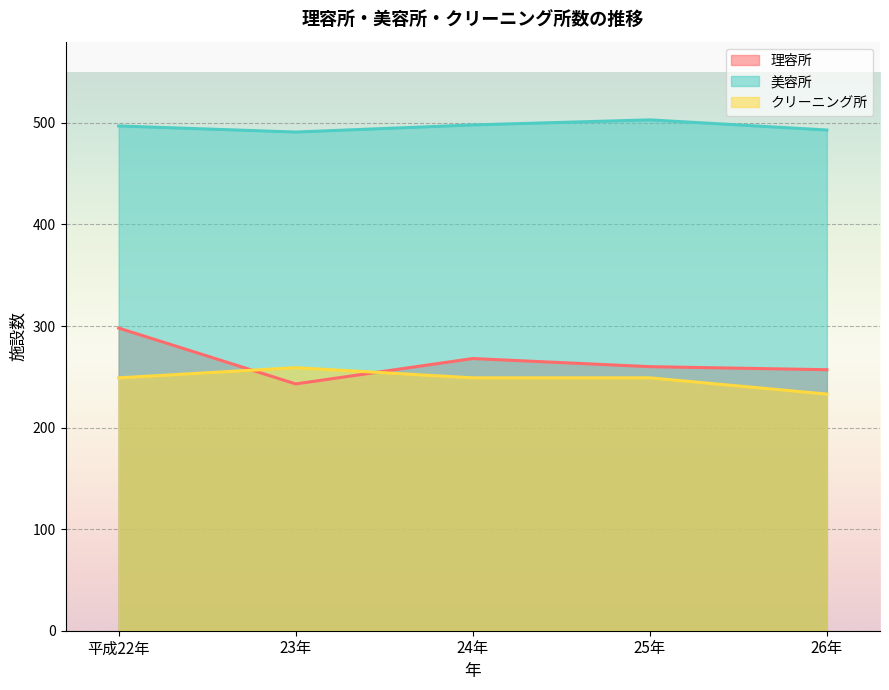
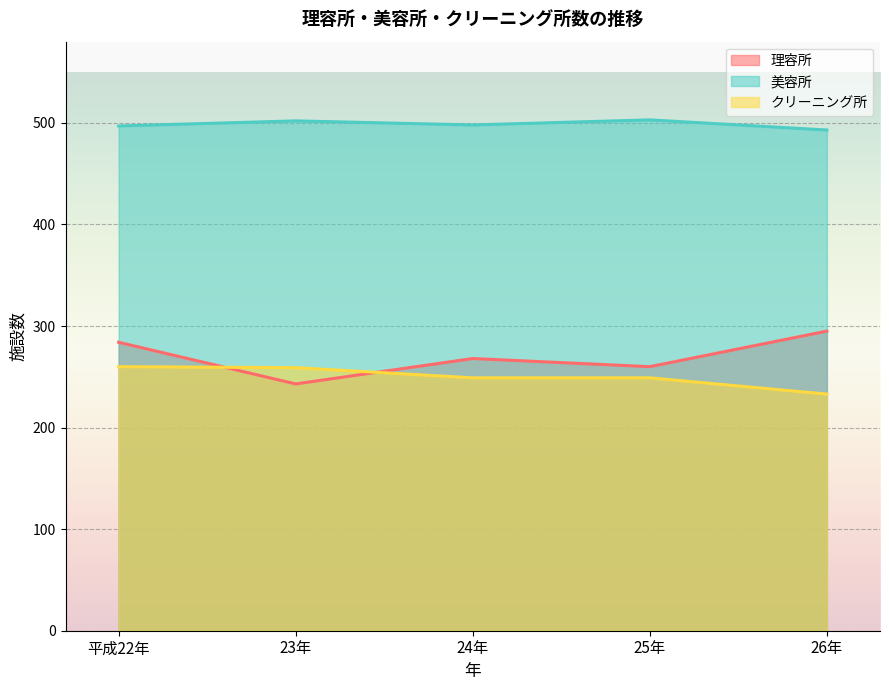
  {
    "理容所": {
-     "平成22年": 298,
+     "平成22年": 284,
      "23年": 243,
      "24年": 268,
      "25年": 260,
-     "26年": 257
+     "26年": 295
    },
    "美容所": {
      "平成22年": 497,
-     "23年": 491,
+     "23年": 502,
      "24年": 498,
      "25年": 503,
      "26年": 493
    },
    "クリーニング所": {
-     "平成22年": 249,
+     "平成22年": 260,
      "23年": 259,
      "24年": 249,
      "25年": 249,
      "26年": 233
    }
  }
